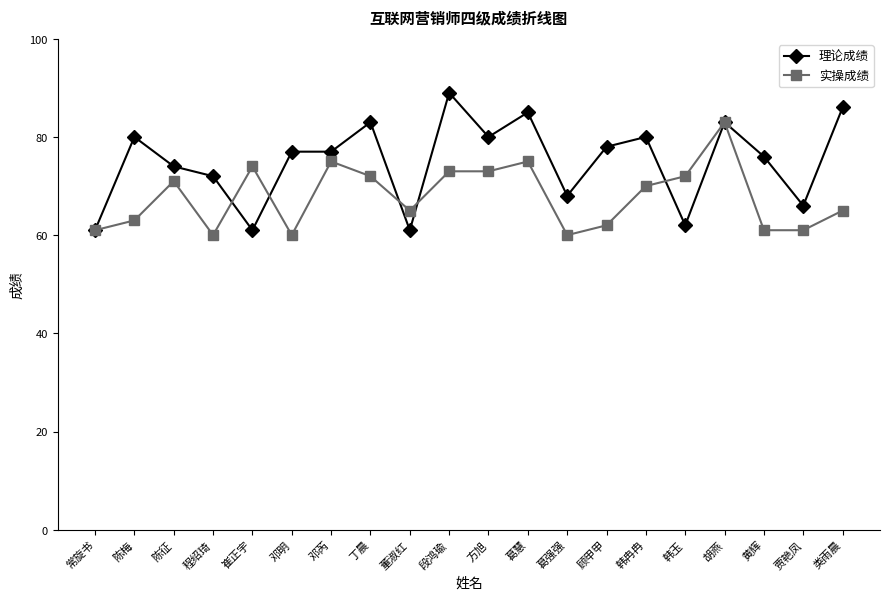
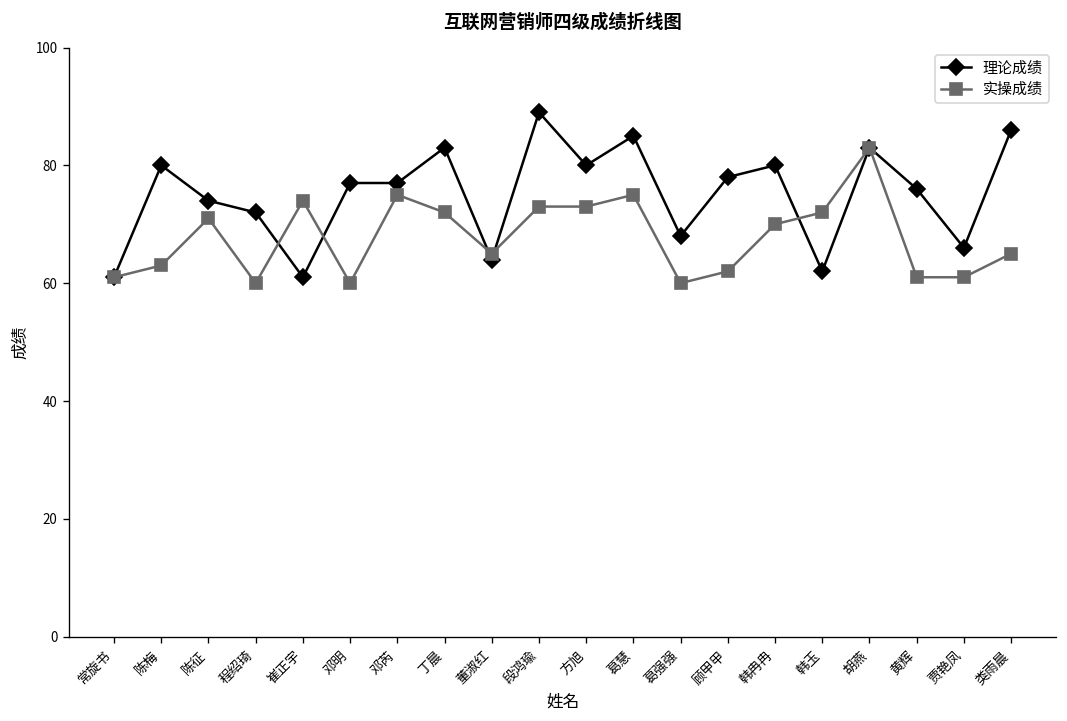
  {
    "理论成绩": {
      "陈梅": 80,
      "陈征": 74,
      "程绍琦": 72,
      "崔正宇": 61,
      "邓明": 77,
      "邓芮": 77,
      "丁晨": 83,
-     "董淑红": 61,
+     "董淑红": 64,
      "段鸿瑜": 89,
      "方旭": 80,
      "葛慧": 85,
      "葛强强": 68,
      "顾甲甲": 78,
      "韩冉冉": 80,
      "韩玉": 62,
      "黄辉": 76,
      "贾艳凤": 66,
      "类雨晨": 86
    },
    "实操成绩": {
      "陈梅": 63,
      "陈征": 71,
      "程绍琦": 60,
      "崔正宇": 74,
      "邓明": 60,
      "邓芮": 75,
      "丁晨": 72,
      "董淑红": 65,
      "段鸿瑜": 73,
      "方旭": 73,
      "葛慧": 75,
      "葛强强": 60,
      "顾甲甲": 62,
      "韩冉冉": 70,
      "韩玉": 72,
      "黄辉": 61,
      "贾艳凤": 61,
      "类雨晨": 65
    }
  }
